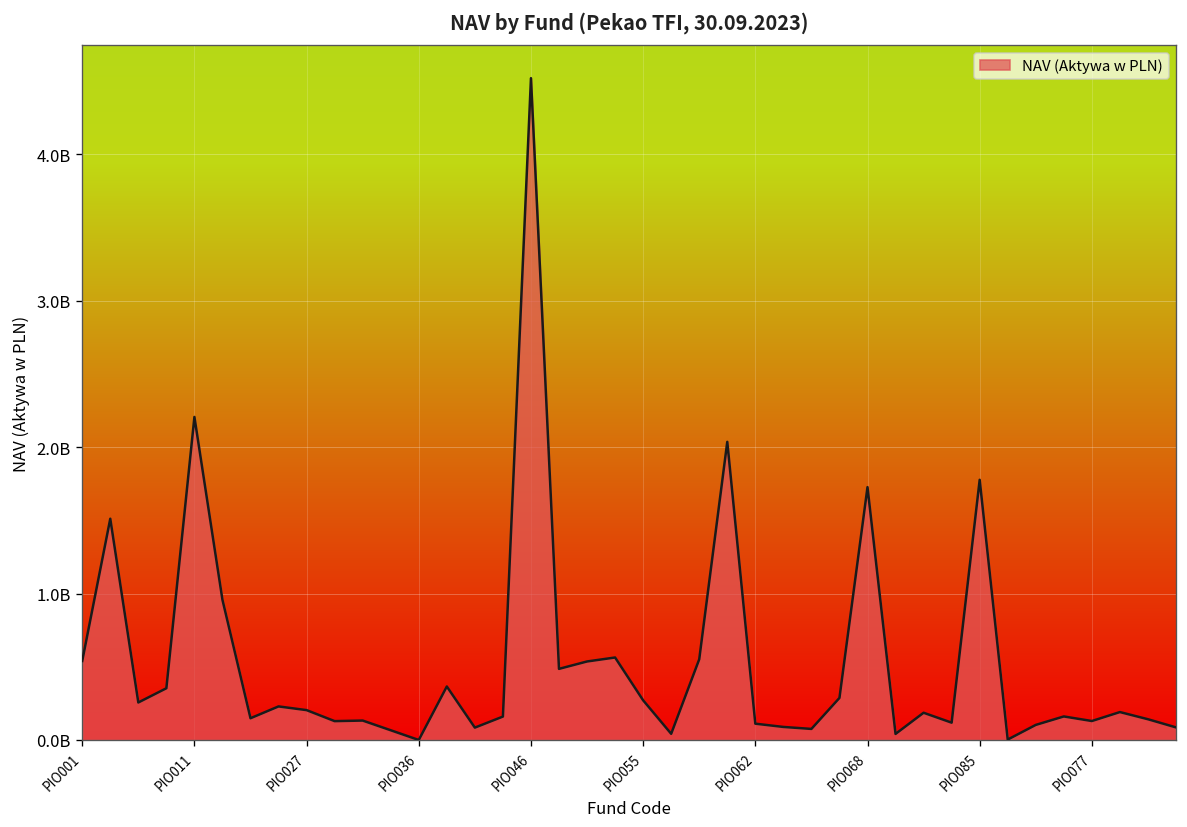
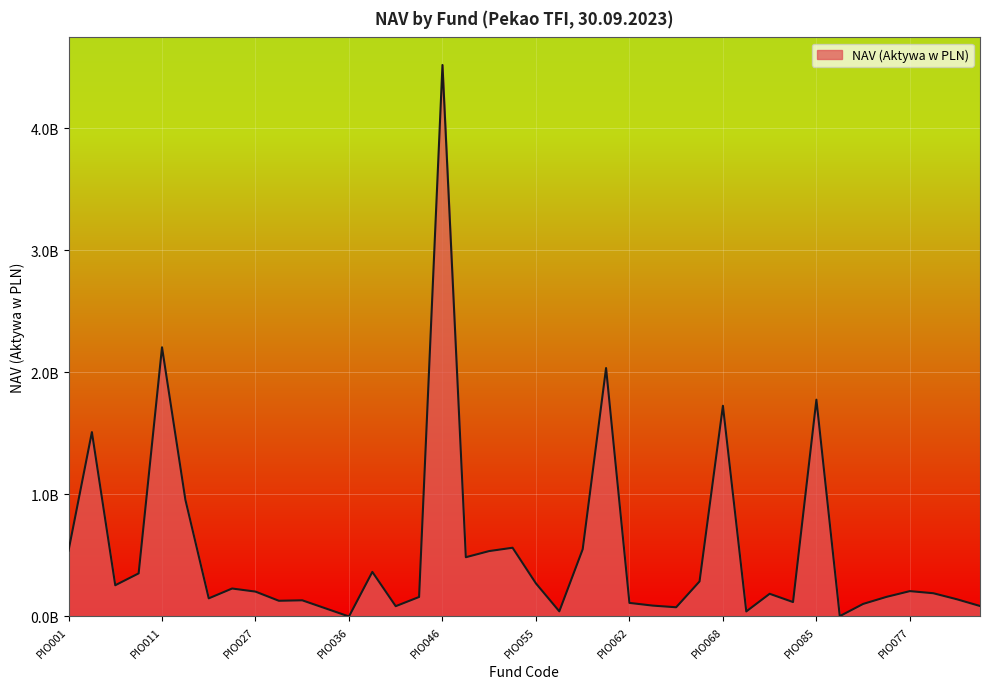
  {
    "PIO001": 540000000,
    "PIO011": 2210000000,
    "PIO027": 200000000,
    "PIO036": 0,
    "PIO046": 4520000000,
    "PIO055": 270000000,
    "PIO062": 110000000,
    "PIO068": 1730000000,
    "PIO085": 1780000000,
-   "PIO077": 130000000
+   "PIO077": 210000000
  }
